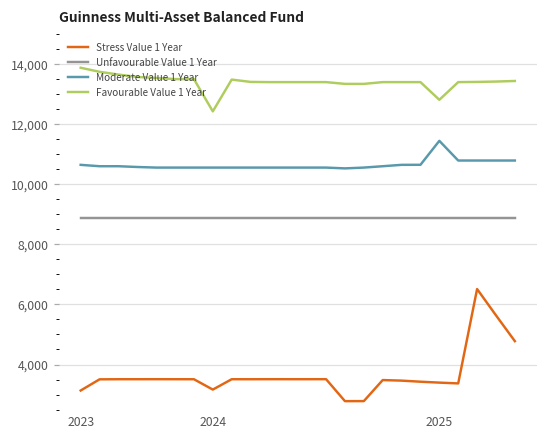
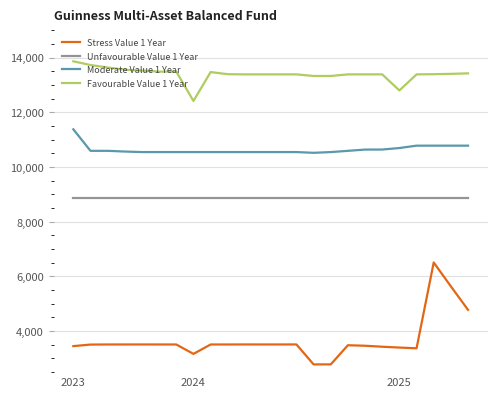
  {
    "Stress Value 1 Year": {
-     "2023": "3,100",
+     "2023": "3,500",
      "2024": "3,200",
      "2025": "3,400"
    },
    "Unfavourable Value 1 Year": {
      "2023": "8,900",
      "2024": "8,900",
      "2025": "8,900"
    },
    "Moderate Value 1 Year": {
-     "2023": "10,600",
+     "2023": "11,400",
      "2024": "10,500",
-     "2025": "11,400"
+     "2025": "10,700"
    },
    "Favourable Value 1 Year": {
      "2023": "13,900",
      "2024": "12,400",
      "2025": "12,800"
    }
  }
